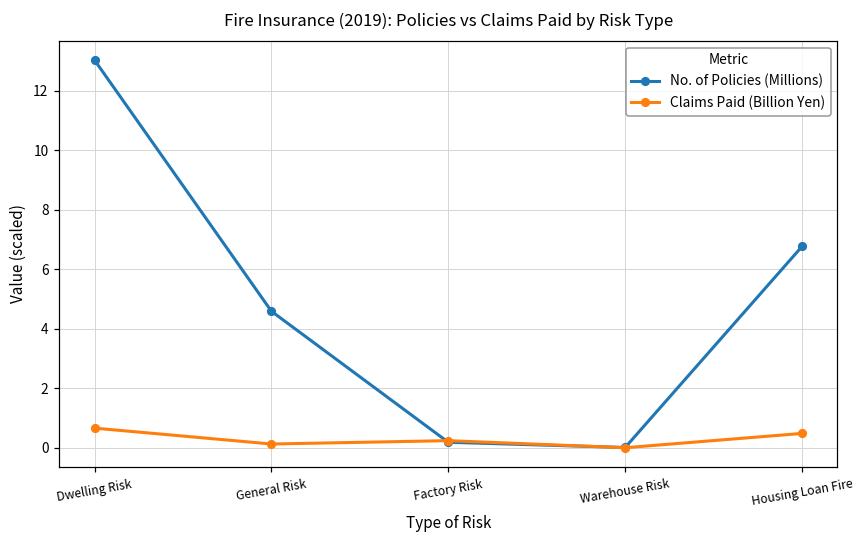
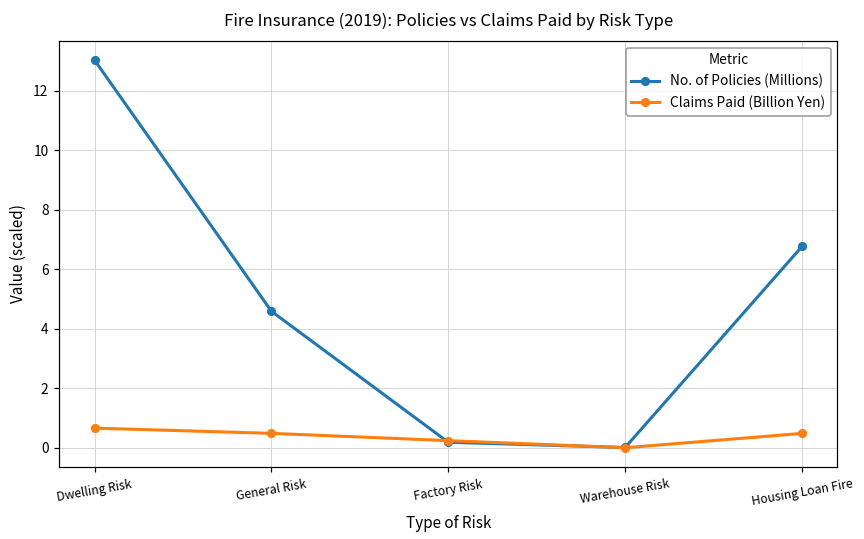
  {
    "No. of Policies (Millions)": {
      "Dwelling Risk": 13.0,
      "General Risk": 4.6,
      "Housing Loan Fire": 6.8
    },
    "Claims Paid (Billion Yen)": {
      "Dwelling Risk": 0.7,
-     "General Risk": 0.1,
+     "General Risk": 0.5,
      "Housing Loan Fire": 0.5
    }
  }
